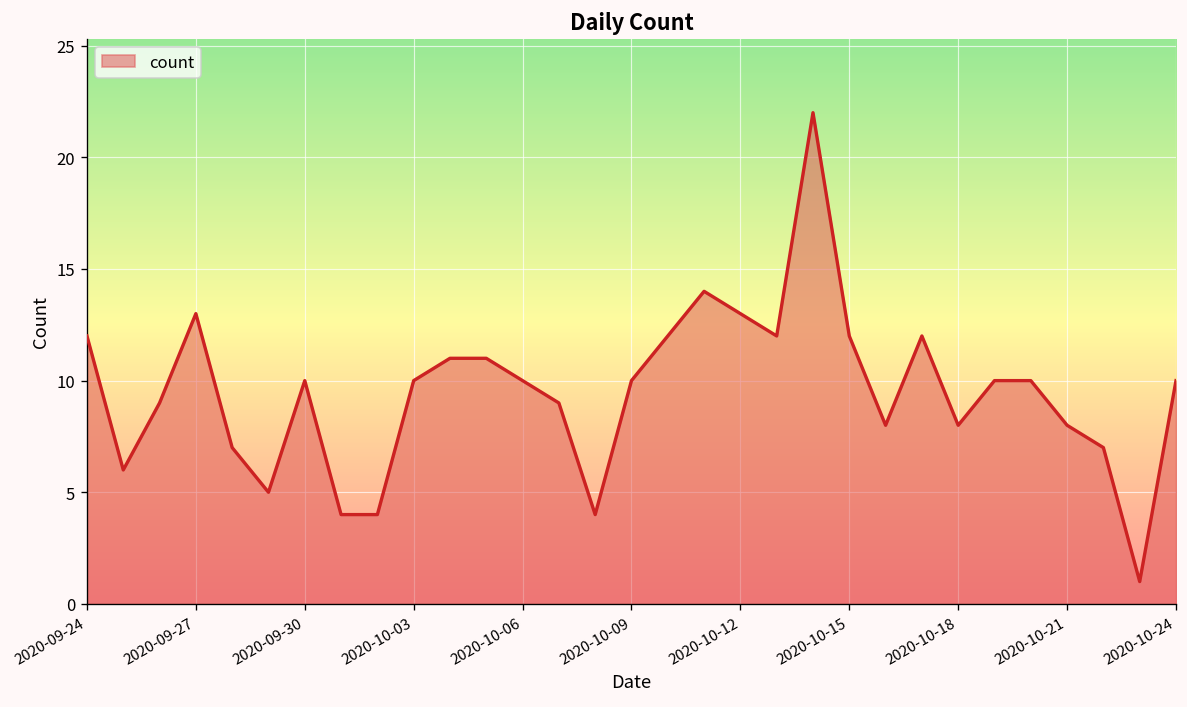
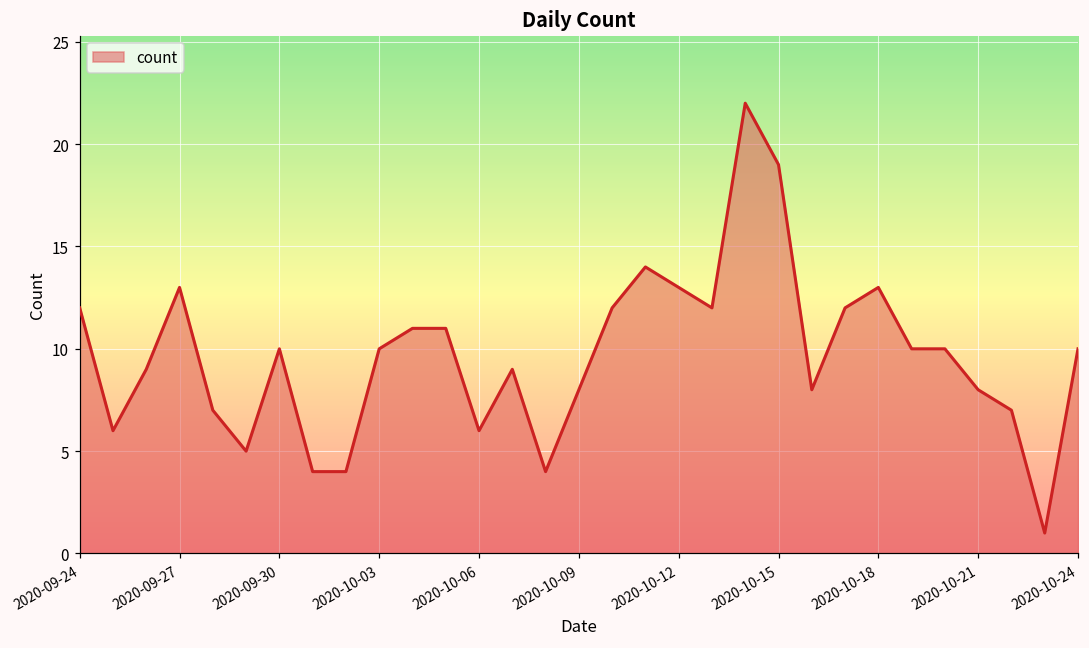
  {
    "2020-09-24": 12,
    "2020-09-27": 13,
    "2020-09-30": 10,
    "2020-10-03": 10,
-   "2020-10-06": 10,
-   "2020-10-09": 10,
+   "2020-10-06": 6,
+   "2020-10-09": 8,
    "2020-10-12": 13,
-   "2020-10-15": 12,
-   "2020-10-18": 8,
+   "2020-10-15": 19,
+   "2020-10-18": 13,
    "2020-10-21": 8,
    "2020-10-24": 10
  }
